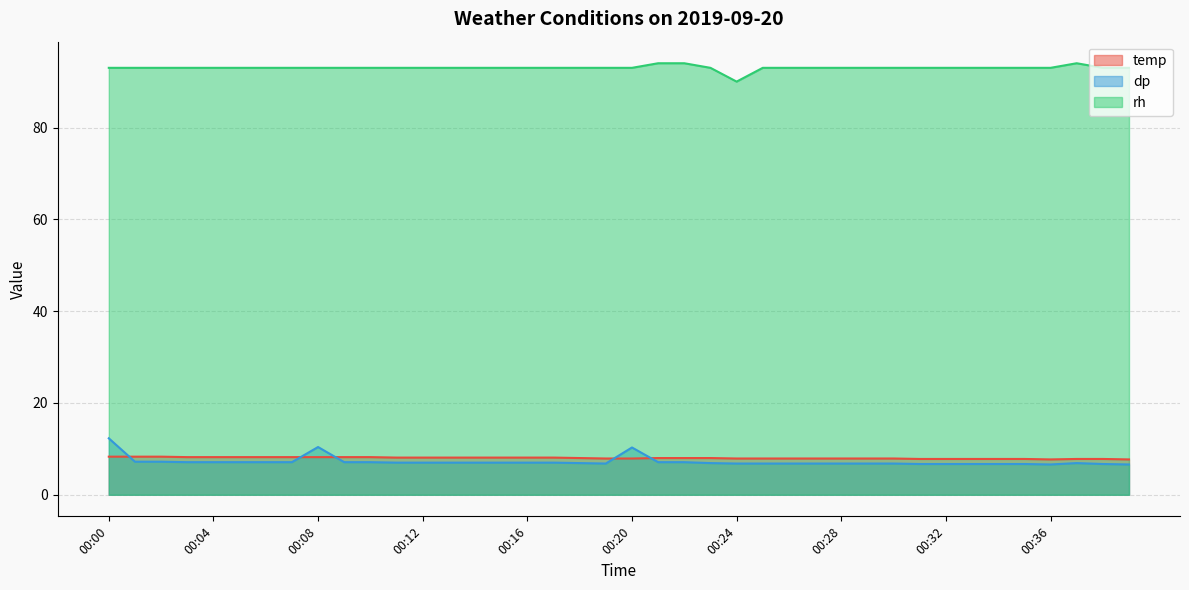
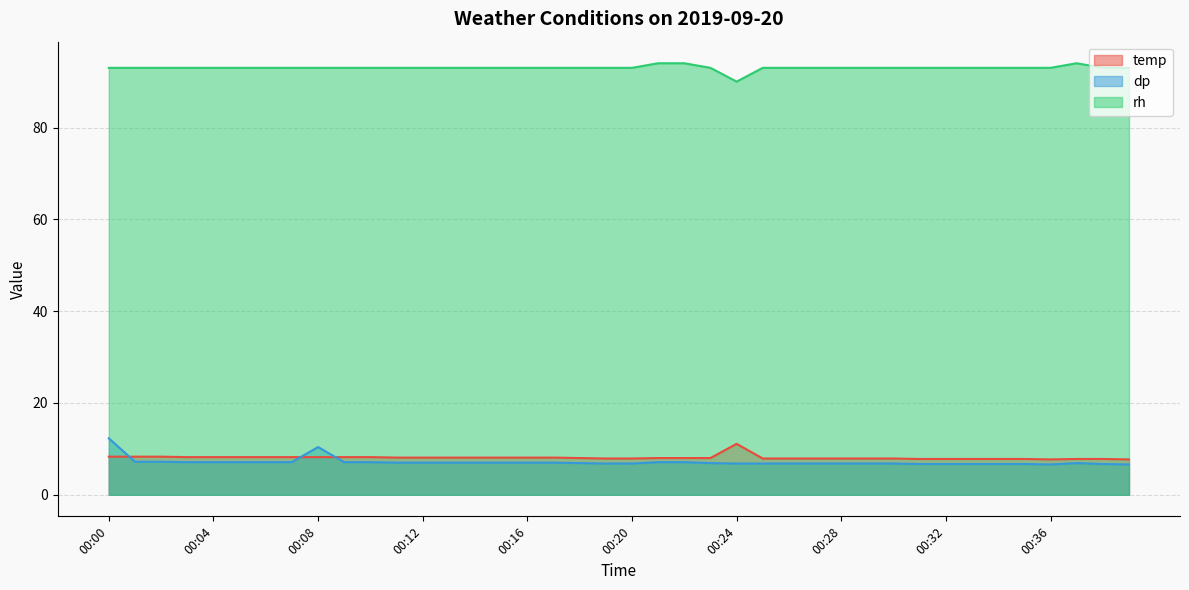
  {
    "temp": {
      "00:00": 8,
      "00:04": 8,
      "00:08": 8,
      "00:12": 8,
      "00:16": 8,
      "00:20": 8,
-     "00:24": 8,
+     "00:24": 11,
      "00:28": 8,
      "00:32": 8,
      "00:36": 8
    },
    "dp": {
      "00:00": 12,
      "00:04": 7,
      "00:08": 10,
      "00:12": 7,
      "00:16": 7,
-     "00:20": 10,
+     "00:20": 7,
      "00:24": 7,
      "00:28": 7,
      "00:32": 7,
      "00:36": 7
    },
    "rh": {
      "00:00": 93,
      "00:04": 93,
      "00:08": 93,
      "00:12": 93,
      "00:16": 93,
      "00:20": 93,
      "00:24": 90,
      "00:28": 93,
      "00:32": 93,
      "00:36": 93
    }
  }
